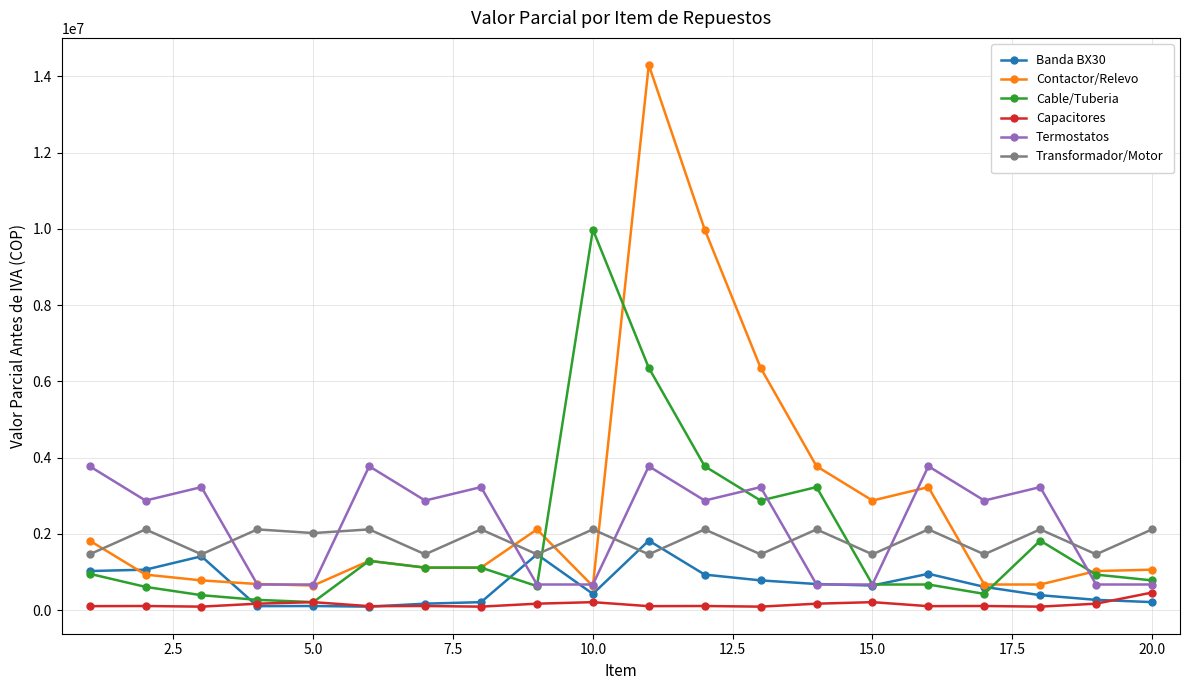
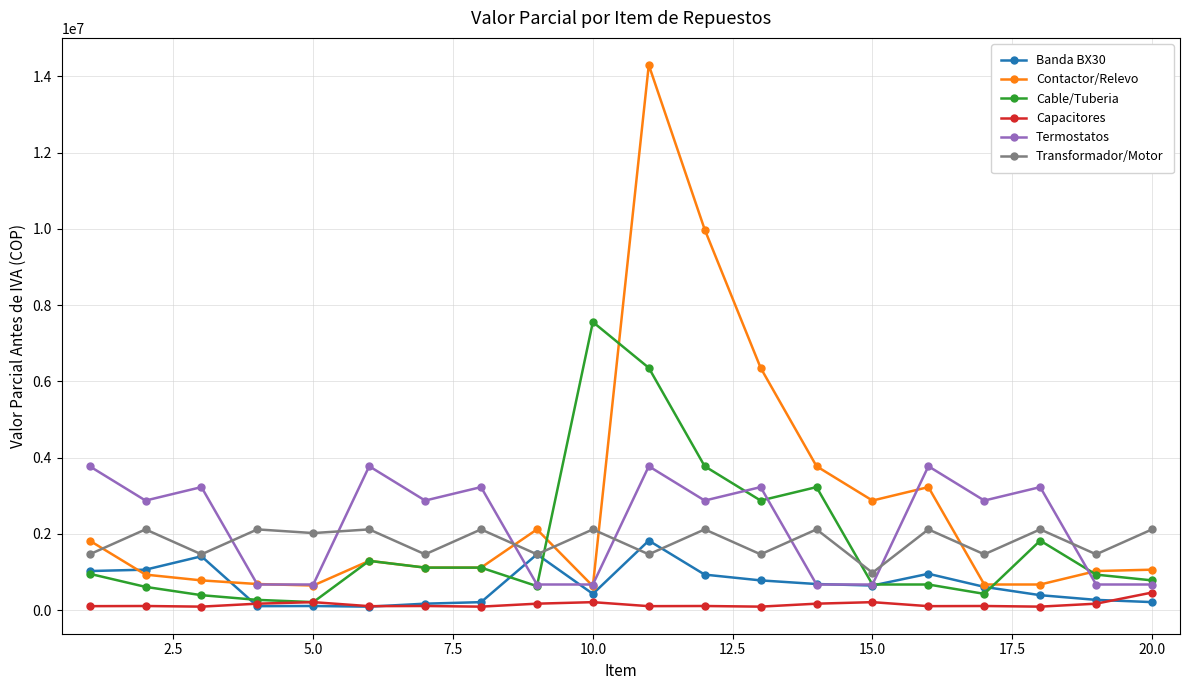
  {
    "Banda BX30": {
      "5.0": 100000,
      "10.0": 400000,
      "20.0": 200000
    },
    "Contactor/Relevo": {
      "15.0": 2900000,
      "20.0": 1100000
    },
    "Cable/Tuberia": {
-     "10.0": 10000000,
+     "10.0": 7600000,
      "20.0": 800000
    },
    "Capacitores": {
      "10.0": 200000,
      "15.0": 200000,
      "20.0": 500000
    },
    "Termostatos": {
      "20.0": 700000
    },
    "Transformador/Motor": {
      "5.0": 2000000,
      "10.0": 2100000,
-     "15.0": 1500000,
+     "15.0": 1000000,
      "20.0": 2100000
    }
  }
